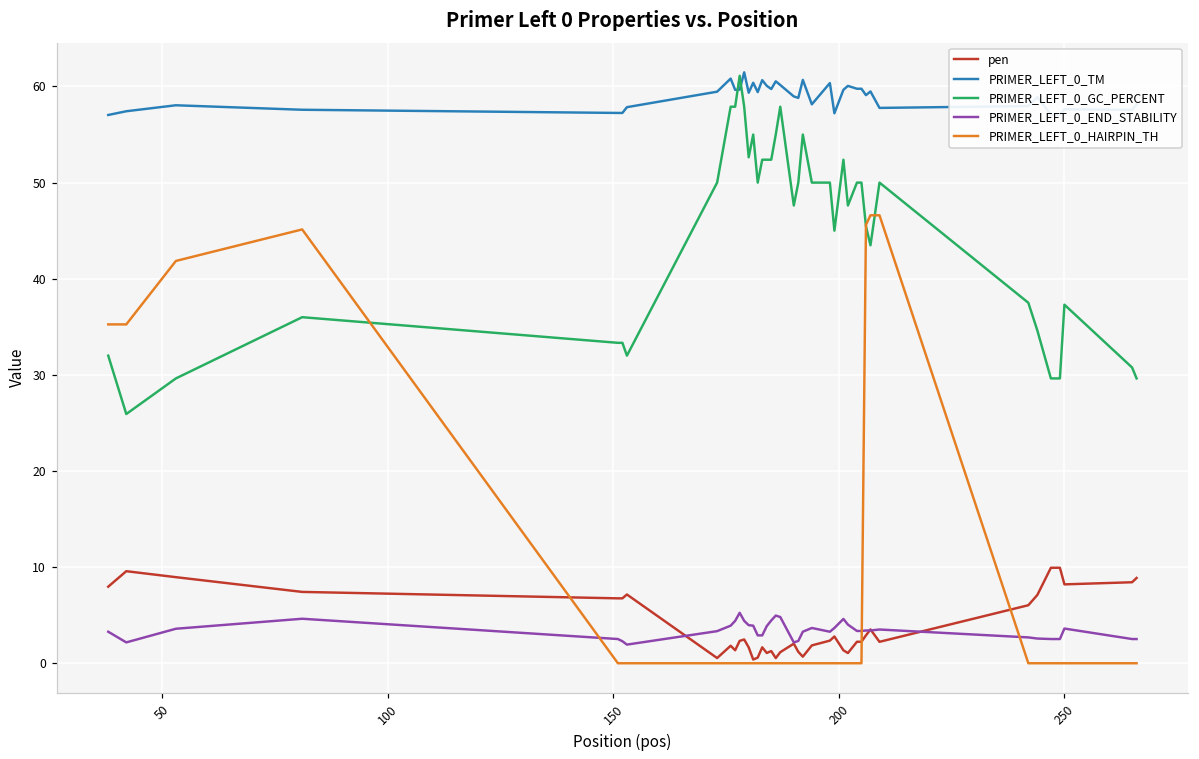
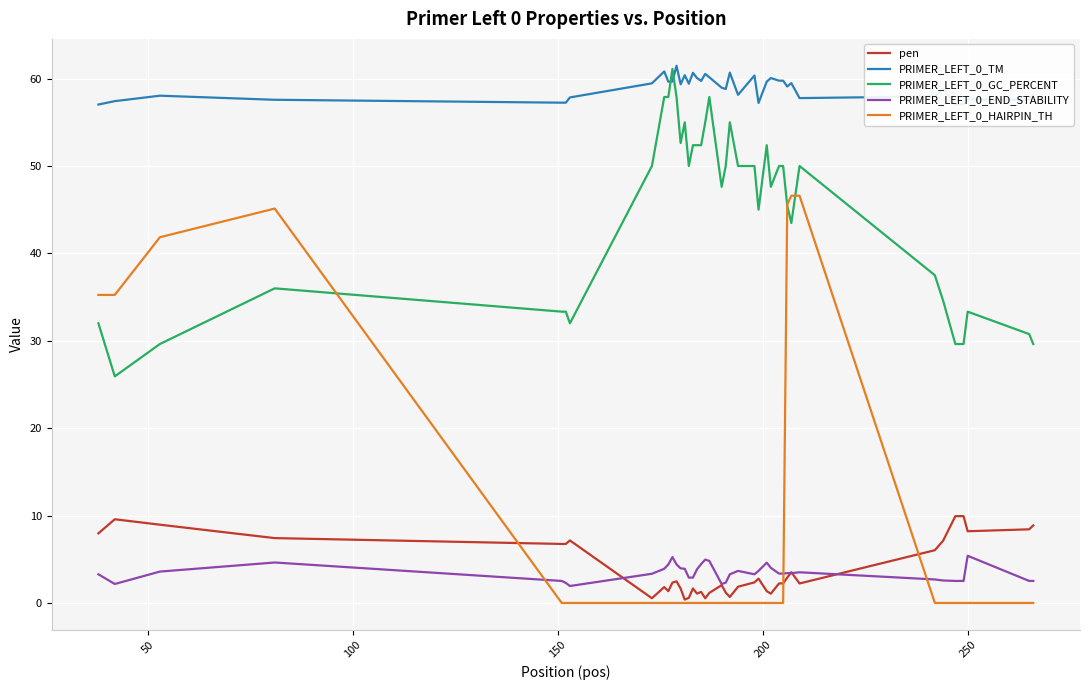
  {
    "pen": {
      "250": 8
    },
    "PRIMER_LEFT_0_GC_PERCENT": {
-     "250": 37
+     "250": 33
    },
    "PRIMER_LEFT_0_END_STABILITY": {
-     "250": 4
+     "250": 5
    },
    "PRIMER_LEFT_0_HAIRPIN_TH": {
      "250": 0
    }
  }
